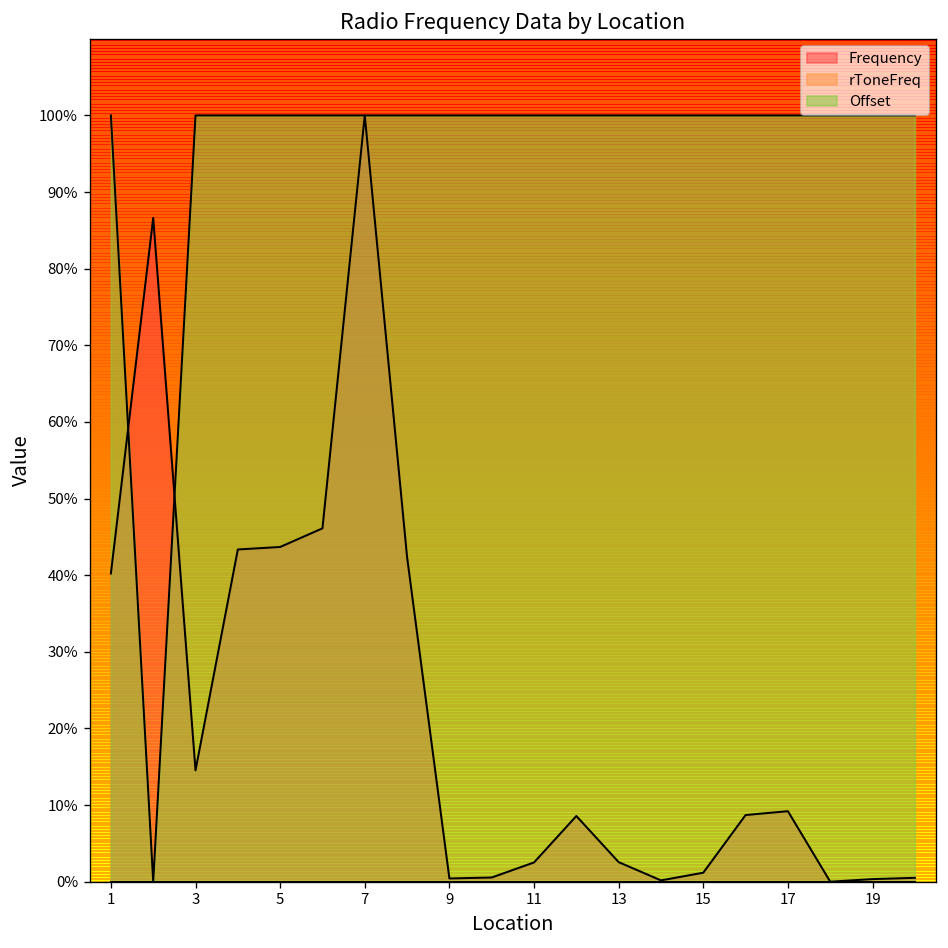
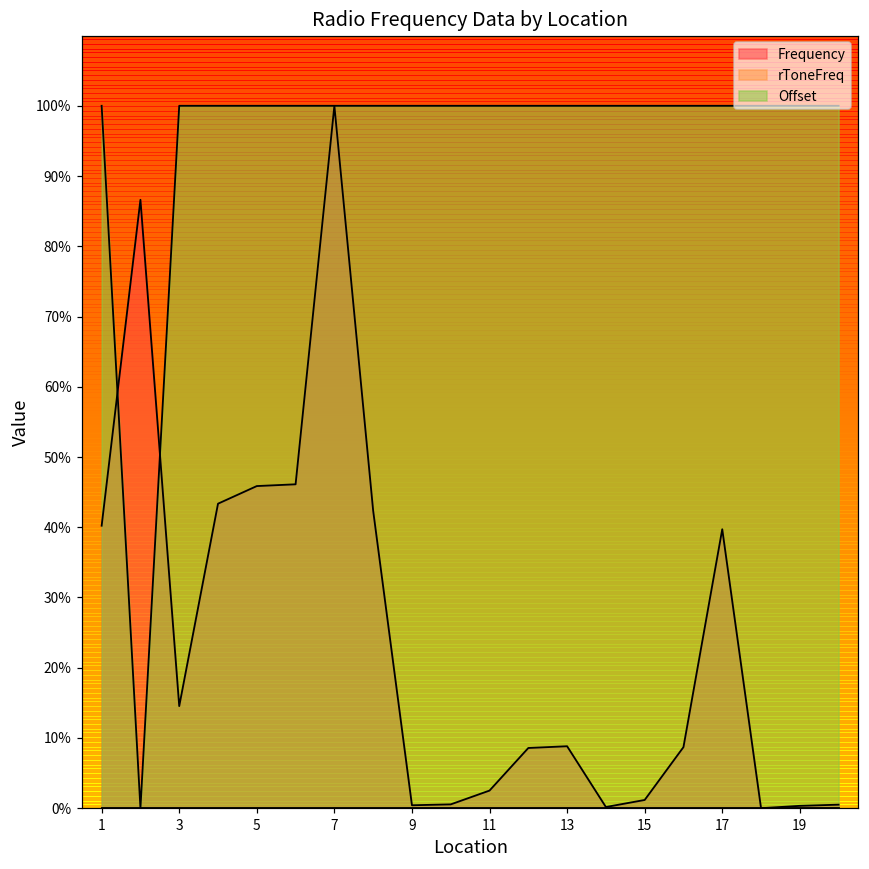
  {
    "Frequency": {
      "1": "40%",
      "3": "15%",
-     "5": "44%",
+     "5": "46%",
      "9": "0%",
      "11": "3%",
-     "13": "3%",
+     "13": "9%",
      "15": "1%",
-     "17": "9%"
+     "17": "40%"
    },
    "rToneFreq": {
      "1": "0%",
      "3": "0%",
      "5": "0%",
      "7": "0%",
      "9": "0%",
      "11": "0%",
      "13": "0%",
      "15": "0%",
      "17": "0%"
    },
    "Offset": {
      "1": "100%",
      "3": "100%",
      "5": "100%",
      "9": "100%",
      "11": "100%",
      "13": "100%",
      "15": "100%",
      "17": "100%"
    }
  }
